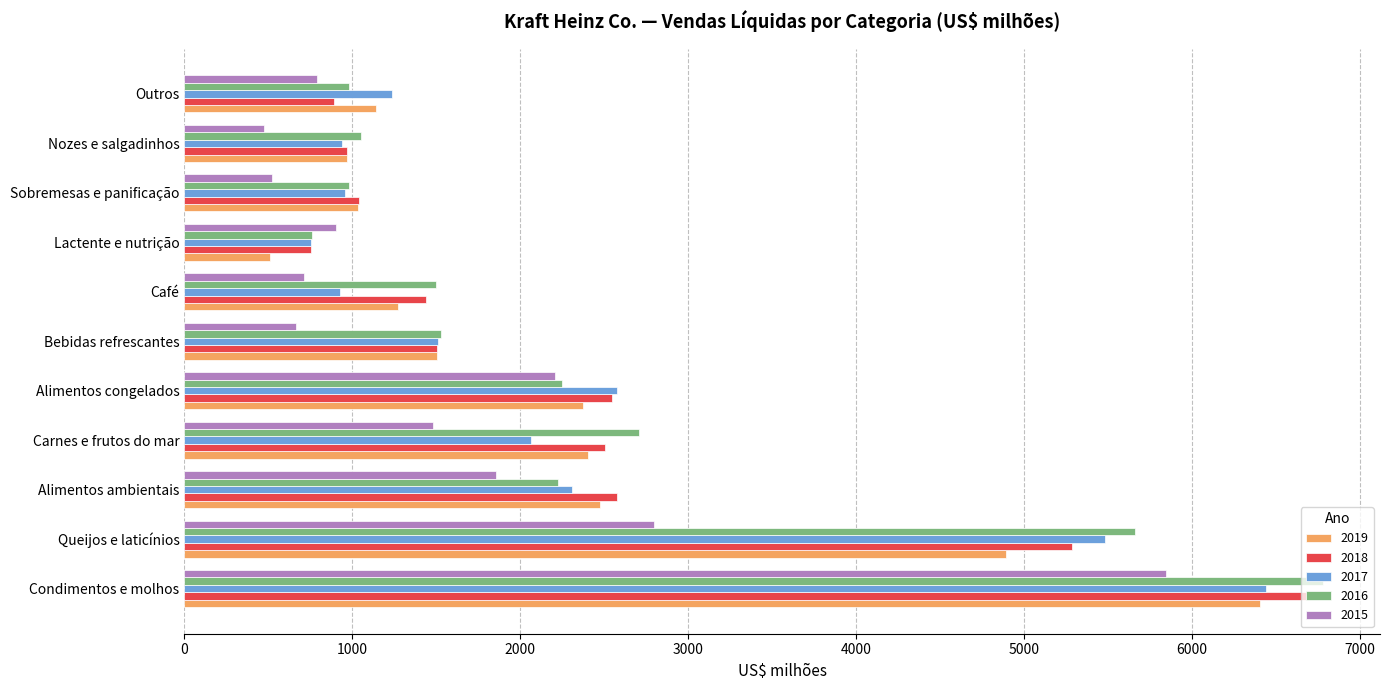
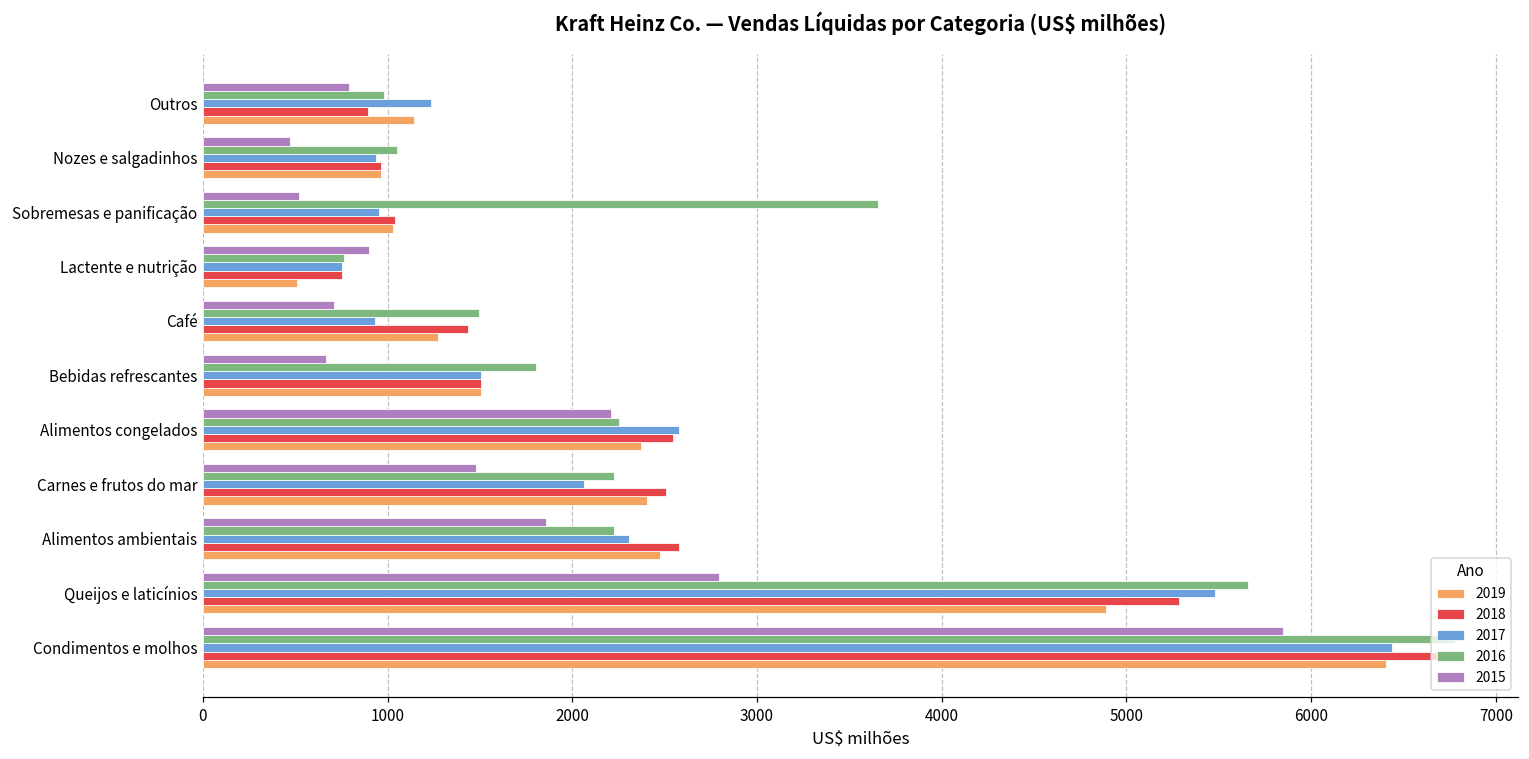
  {
    "2019": {
      "Outros": 1140,
      "Nozes e salgadinhos": 970,
      "Sobremesas e panificação": 1030,
      "Lactente e nutrição": 510,
      "Café": 1270,
      "Bebidas refrescantes": 1500,
      "Alimentos congelados": 2370,
      "Carnes e frutos do mar": 2410,
      "Alimentos ambientais": 2480,
      "Queijos e laticínios": 4890,
      "Condimentos e molhos": 6410
    },
    "2018": {
      "Outros": 890,
      "Nozes e salgadinhos": 970,
      "Sobremesas e panificação": 1040,
      "Lactente e nutrição": 760,
      "Café": 1440,
      "Bebidas refrescantes": 1510,
      "Alimentos congelados": 2550,
      "Carnes e frutos do mar": 2510,
      "Alimentos ambientais": 2580,
      "Queijos e laticínios": 5290
    },
    "2017": {
      "Outros": 1240,
      "Nozes e salgadinhos": 940,
      "Sobremesas e panificação": 960,
      "Lactente e nutrição": 760,
      "Café": 930,
      "Bebidas refrescantes": 1510,
      "Alimentos congelados": 2580,
      "Carnes e frutos do mar": 2060,
      "Alimentos ambientais": 2310,
      "Queijos e laticínios": 5480,
      "Condimentos e molhos": 6440
    },
    "2016": {
      "Outros": 980,
      "Nozes e salgadinhos": 1050,
-     "Sobremesas e panificação": 980,
+     "Sobremesas e panificação": 3660,
      "Lactente e nutrição": 760,
      "Café": 1500,
-     "Bebidas refrescantes": 1530,
+     "Bebidas refrescantes": 1810,
      "Alimentos congelados": 2250,
-     "Carnes e frutos do mar": 2710,
+     "Carnes e frutos do mar": 2230,
      "Alimentos ambientais": 2220,
      "Queijos e laticínios": 5660
    },
    "2015": {
      "Outros": 790,
      "Nozes e salgadinhos": 470,
      "Sobremesas e panificação": 520,
      "Lactente e nutrição": 900,
      "Café": 710,
      "Bebidas refrescantes": 670,
      "Alimentos congelados": 2210,
      "Carnes e frutos do mar": 1480,
      "Alimentos ambientais": 1860,
      "Queijos e laticínios": 2800,
      "Condimentos e molhos": 5850
    }
  }
